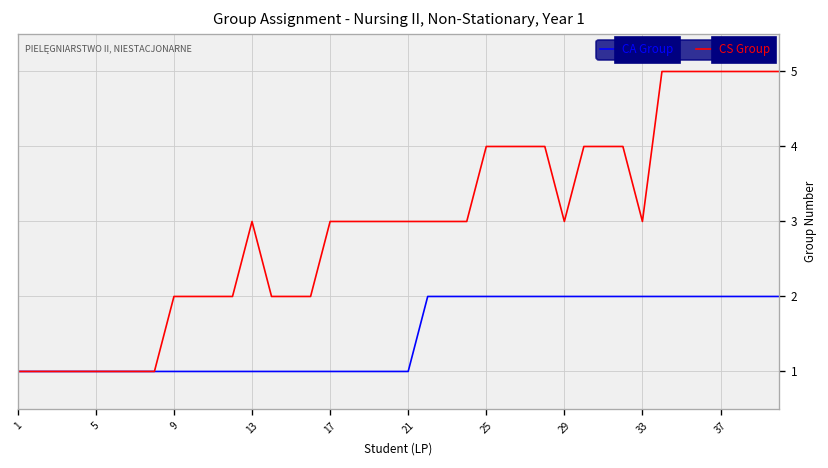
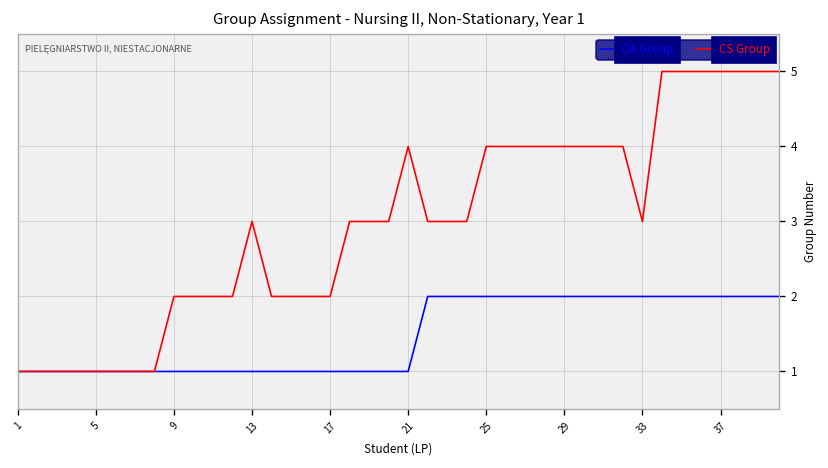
  {
    "CA Group": {
      "9": 1,
      "13": 1,
      "17": 1,
      "21": 1,
      "25": 2,
      "29": 2,
      "33": 2,
      "37": 2
    },
    "CS Group": {
      "9": 2,
      "13": 3,
-     "17": 3,
-     "21": 3,
+     "17": 2,
+     "21": 4,
      "25": 4,
-     "29": 3,
+     "29": 4,
      "33": 3,
      "37": 5
    }
  }
